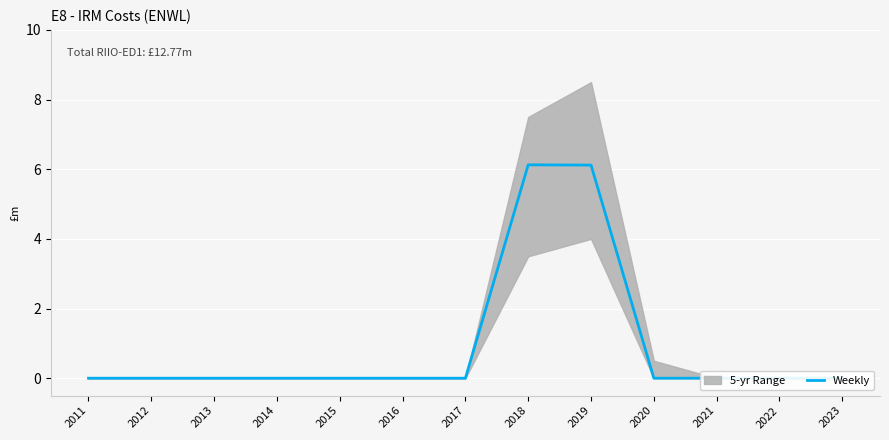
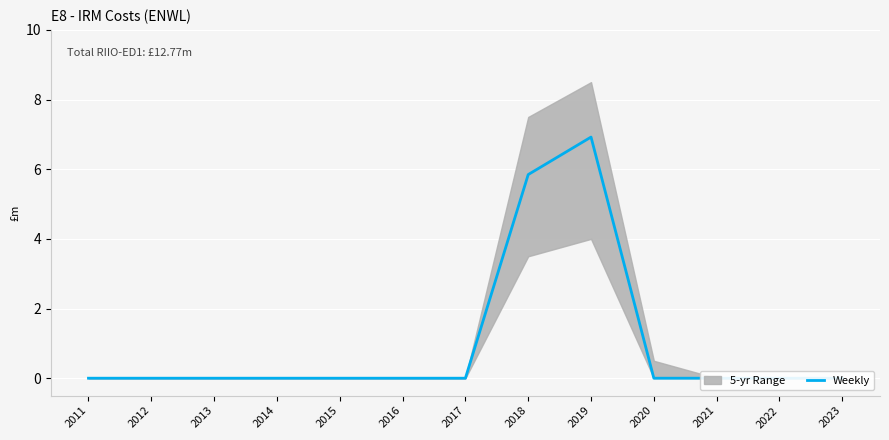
  {
    "Weekly": {
-     "2018": 6.1,
-     "2019": 6.1,
+     "2018": 5.8,
+     "2019": 6.9,
      "2020": 0.0
    },
    "5-yr Range": {
      "2020": 0.5
    }
  }
